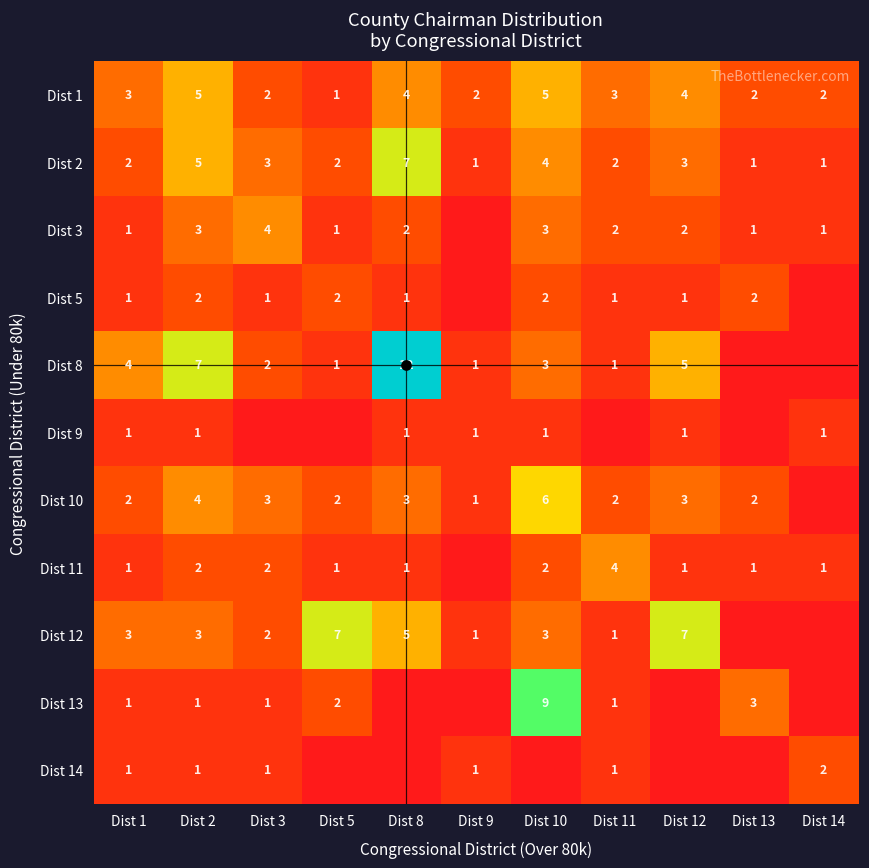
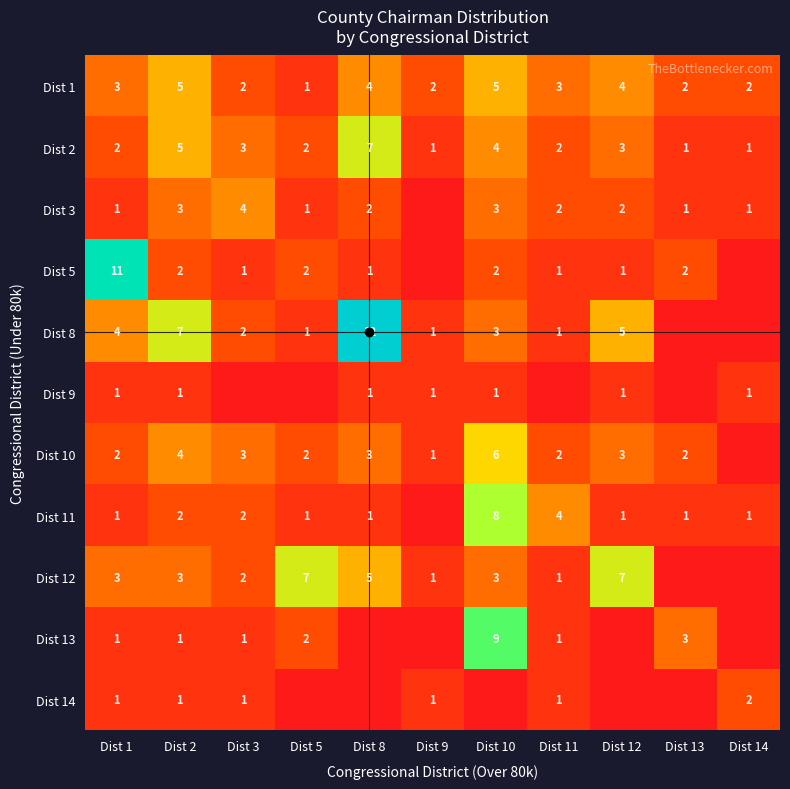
  {
    "Dist 1": {
      "Dist 1": 3,
      "Dist 2": 5,
      "Dist 3": 2,
      "Dist 5": 1,
      "Dist 8": 4,
      "Dist 9": 2,
      "Dist 10": 5,
      "Dist 11": 3,
      "Dist 12": 4,
      "Dist 14": 2
    },
    "Dist 2": {
      "Dist 1": 2,
      "Dist 2": 5,
      "Dist 3": 3,
      "Dist 5": 2,
      "Dist 8": 7,
      "Dist 9": 1,
      "Dist 10": 4,
      "Dist 11": 2,
      "Dist 12": 3,
      "Dist 13": 1,
      "Dist 14": 1
    },
    "Dist 3": {
      "Dist 1": 1,
      "Dist 2": 3,
      "Dist 3": 4,
      "Dist 5": 1,
      "Dist 8": 2,
      "Dist 10": 3,
      "Dist 11": 2,
      "Dist 12": 2,
      "Dist 13": 1,
      "Dist 14": 1
    },
    "Dist 5": {
-     "Dist 1": 1,
+     "Dist 1": 11,
      "Dist 2": 2,
      "Dist 3": 1,
      "Dist 5": 2,
      "Dist 8": 1,
      "Dist 10": 2,
      "Dist 11": 1,
      "Dist 12": 1,
      "Dist 13": 2
    },
    "Dist 8": {
      "Dist 1": 4,
      "Dist 2": 7,
      "Dist 3": 2,
      "Dist 5": 1,
      "Dist 9": 1,
      "Dist 10": 3,
      "Dist 11": 1,
      "Dist 12": 5
    },
    "Dist 9": {
      "Dist 1": 1,
      "Dist 2": 1,
      "Dist 8": 1,
      "Dist 9": 1,
      "Dist 10": 1,
      "Dist 12": 1,
      "Dist 14": 1
    },
    "Dist 10": {
      "Dist 1": 2,
      "Dist 2": 4,
      "Dist 3": 3,
      "Dist 5": 2,
      "Dist 8": 3,
      "Dist 9": 1,
      "Dist 10": 6,
      "Dist 11": 2,
      "Dist 12": 3,
      "Dist 13": 2
    },
    "Dist 11": {
      "Dist 1": 1,
      "Dist 2": 2,
      "Dist 3": 2,
      "Dist 5": 1,
      "Dist 8": 1,
-     "Dist 10": 2,
+     "Dist 10": 8,
      "Dist 11": 4,
      "Dist 12": 1,
      "Dist 13": 1,
      "Dist 14": 1
    },
    "Dist 12": {
      "Dist 1": 3,
      "Dist 2": 3,
      "Dist 3": 2,
      "Dist 5": 7,
      "Dist 8": 5,
      "Dist 9": 1,
      "Dist 10": 3,
      "Dist 11": 1,
      "Dist 12": 7
    },
    "Dist 13": {
      "Dist 1": 1,
      "Dist 2": 1,
      "Dist 3": 1,
      "Dist 5": 2,
      "Dist 10": 9,
      "Dist 11": 1,
      "Dist 13": 3
    },
    "Dist 14": {
      "Dist 1": 1,
      "Dist 2": 1,
      "Dist 3": 1,
      "Dist 9": 1,
      "Dist 11": 1,
      "Dist 14": 2
    }
  }
